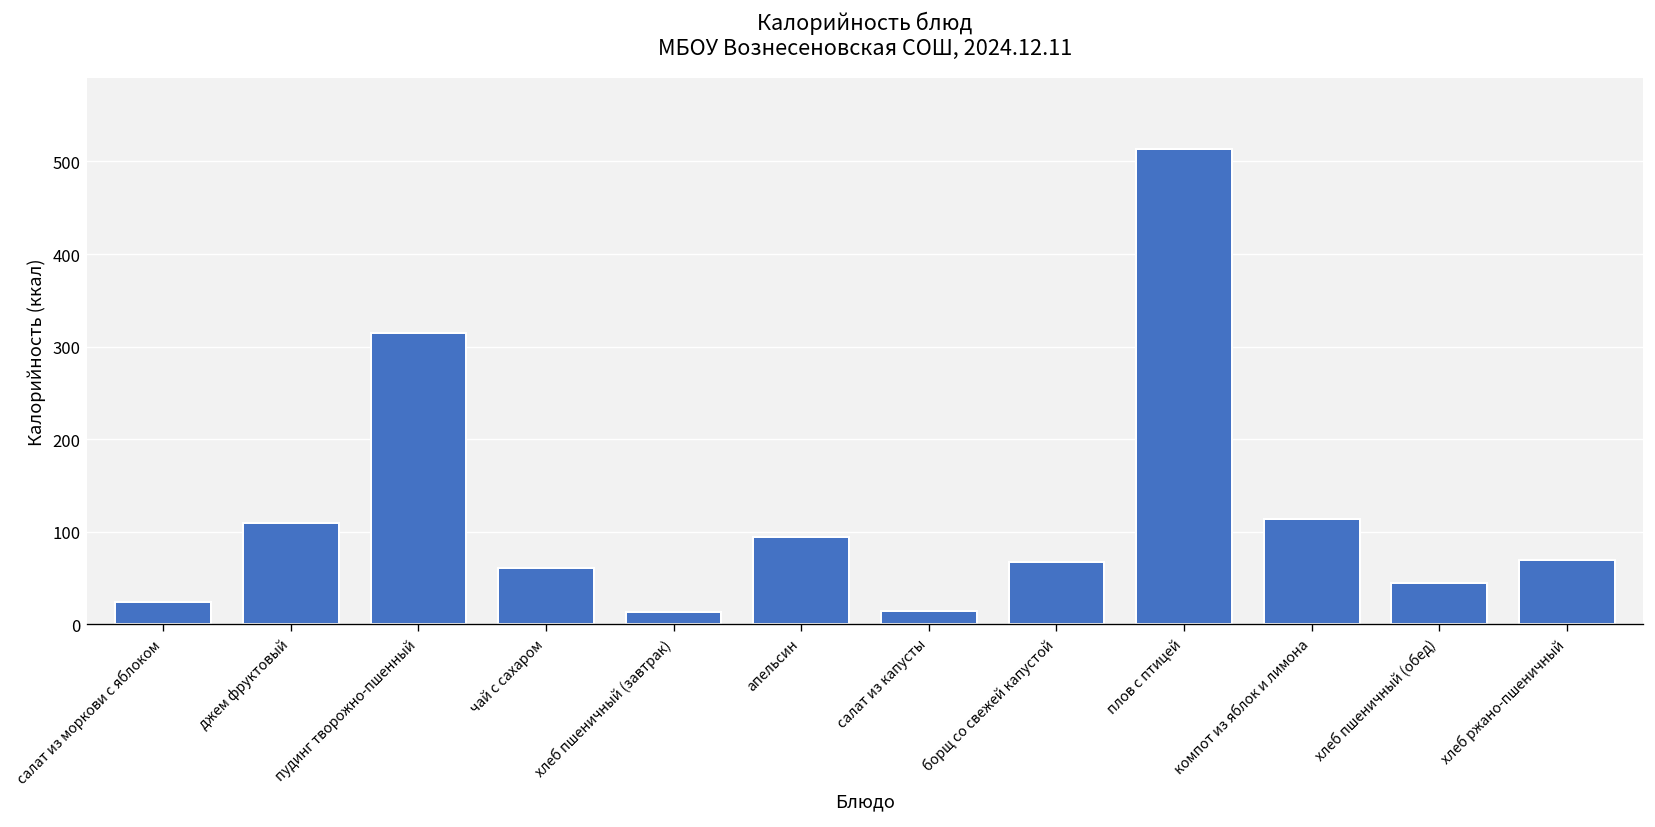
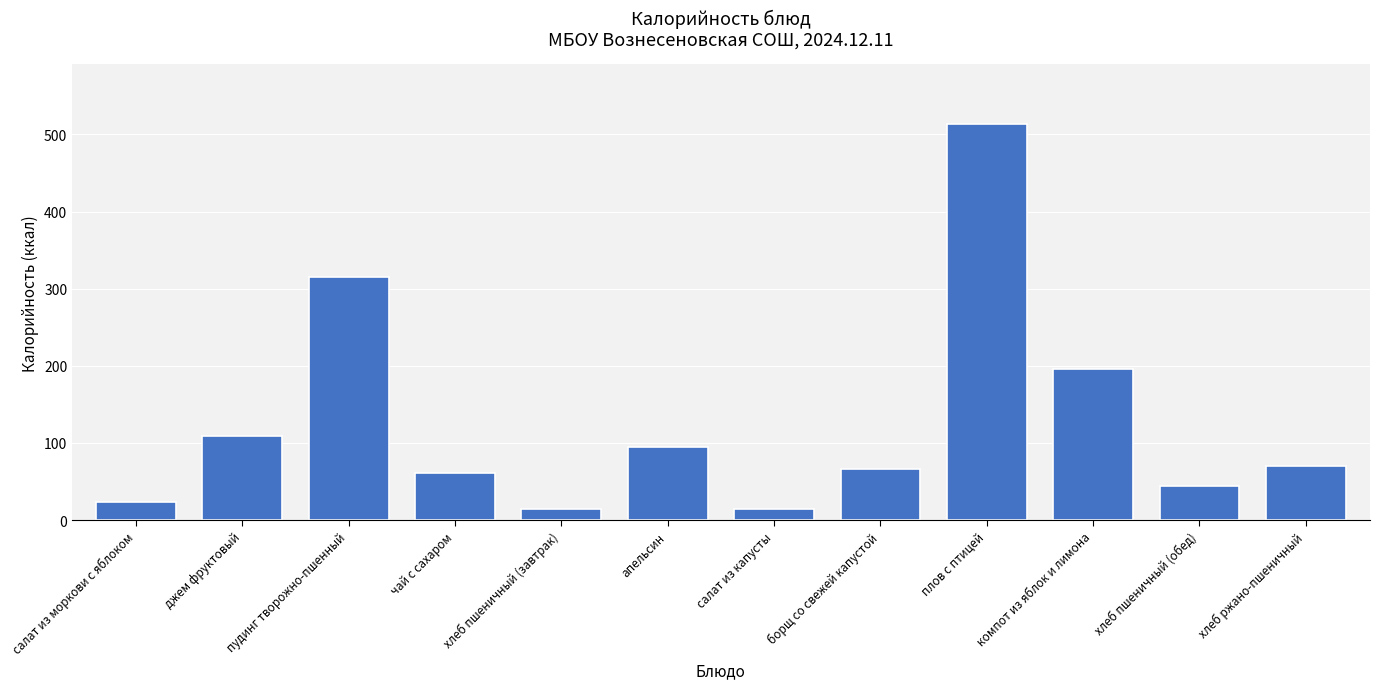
  {
    "салат из моркови с яблоком": 20,
    "джем фруктовый": 110,
    "пудинг творожно-пшенный": 320,
    "чай с сахаром": 60,
    "хлеб пшеничный (завтрак)": 10,
    "апельсин": 90,
    "салат из капусты": 10,
    "борщ со свежей капустой": 70,
    "плов с птицей": 510,
-   "компот из яблок и лимона": 110,
+   "компот из яблок и лимона": 200,
    "хлеб пшеничный (обед)": 40,
    "хлеб ржано-пшеничный": 70
  }
